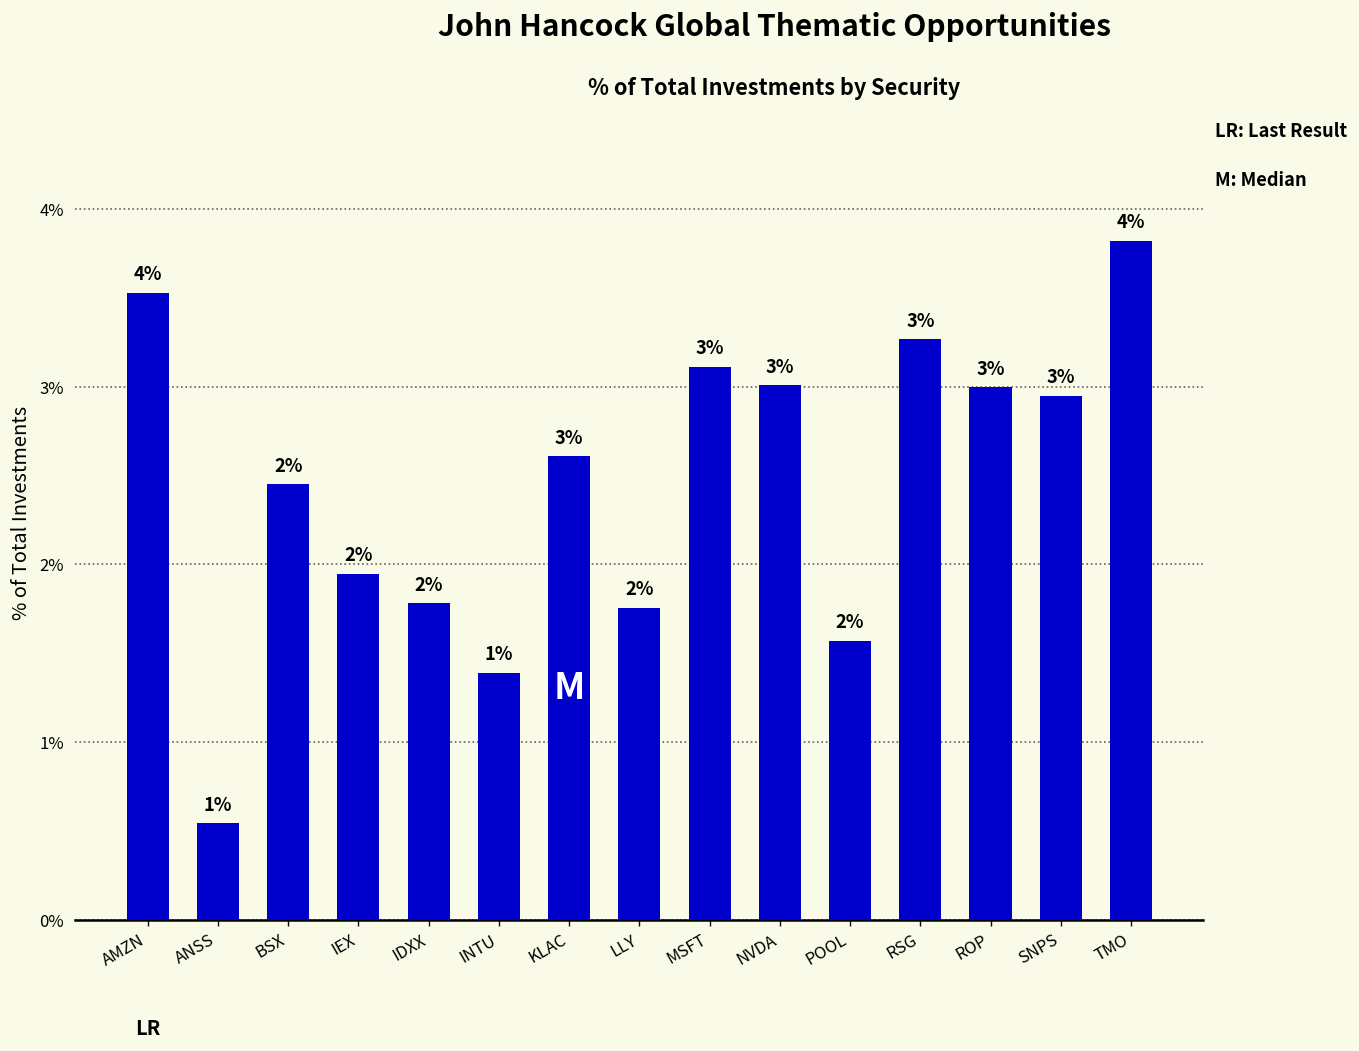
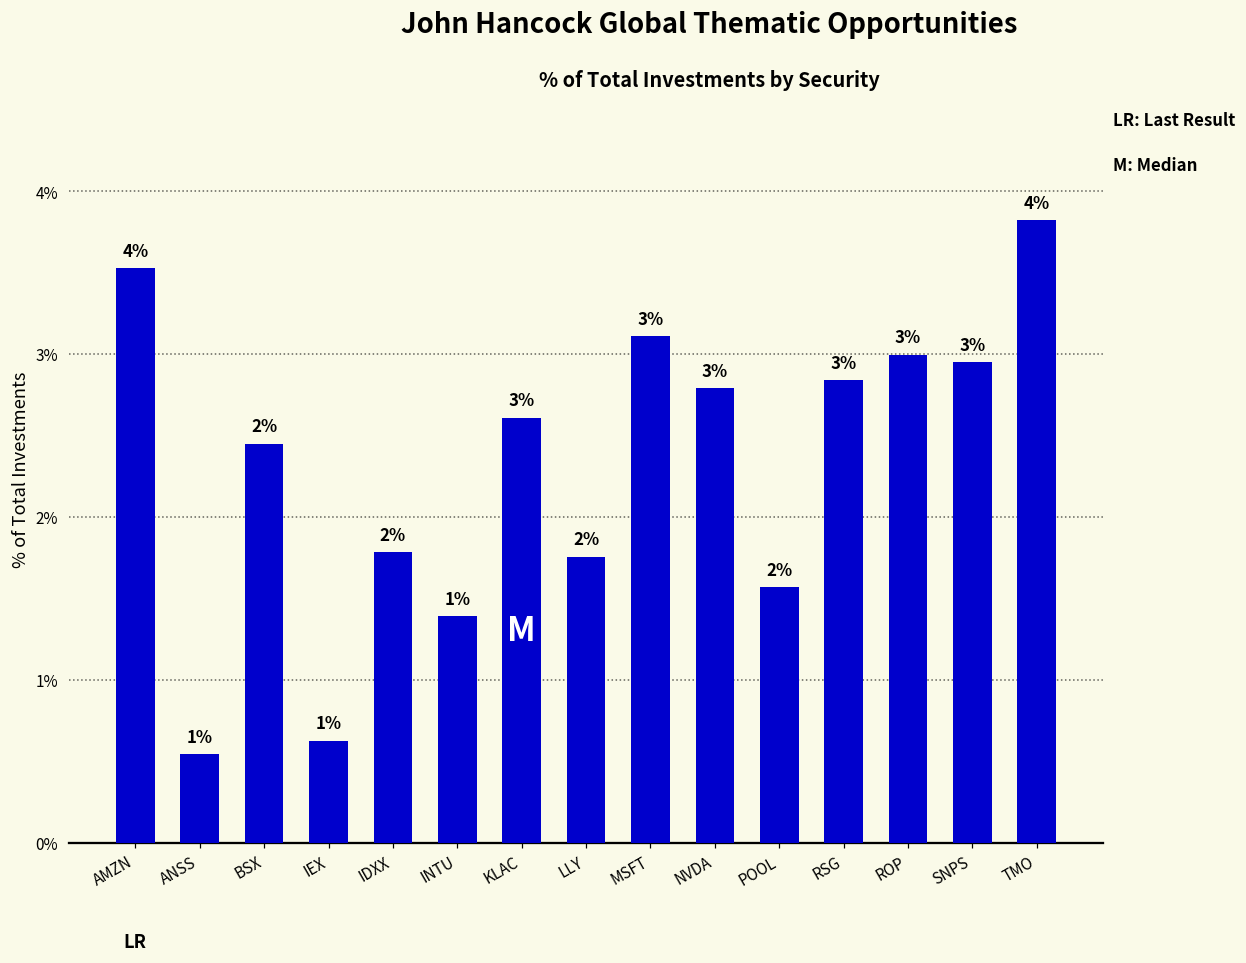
  {
    "AMZN": "4%",
    "ANSS": "1%",
    "BSX": "2%",
-   "IEX": "2%",
+   "IEX": "1%",
    "IDXX": "2%",
    "INTU": "1%",
    "KLAC": "3%",
    "LLY": "2%",
    "MSFT": "3%",
-   "NVDA": "3.01%",
+   "NVDA": "2.79%",
    "POOL": "2%",
-   "RSG": "3.27%",
+   "RSG": "2.84%",
    "ROP": "3%",
    "SNPS": "3%",
    "TMO": "4%"
  }
